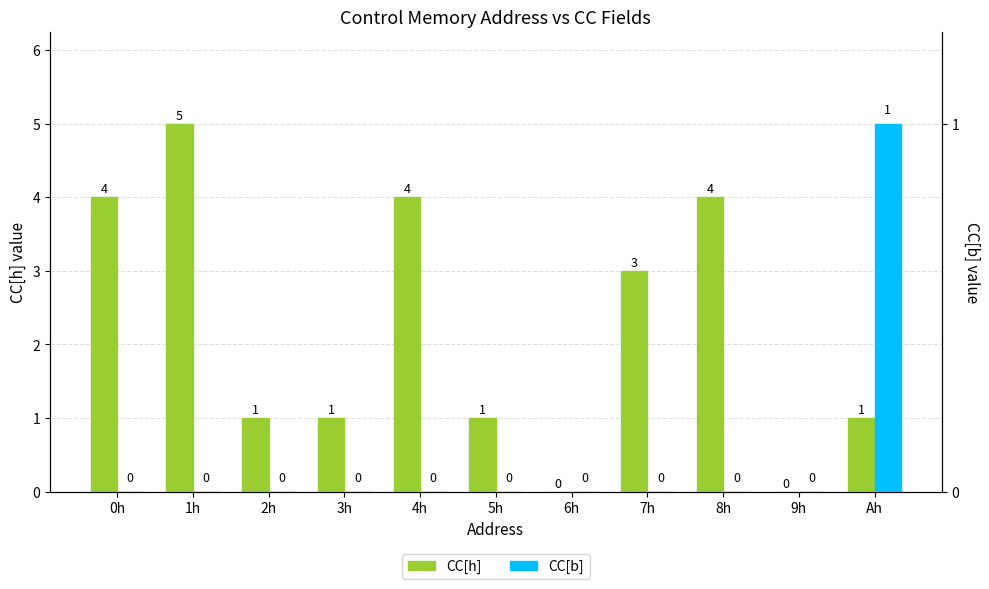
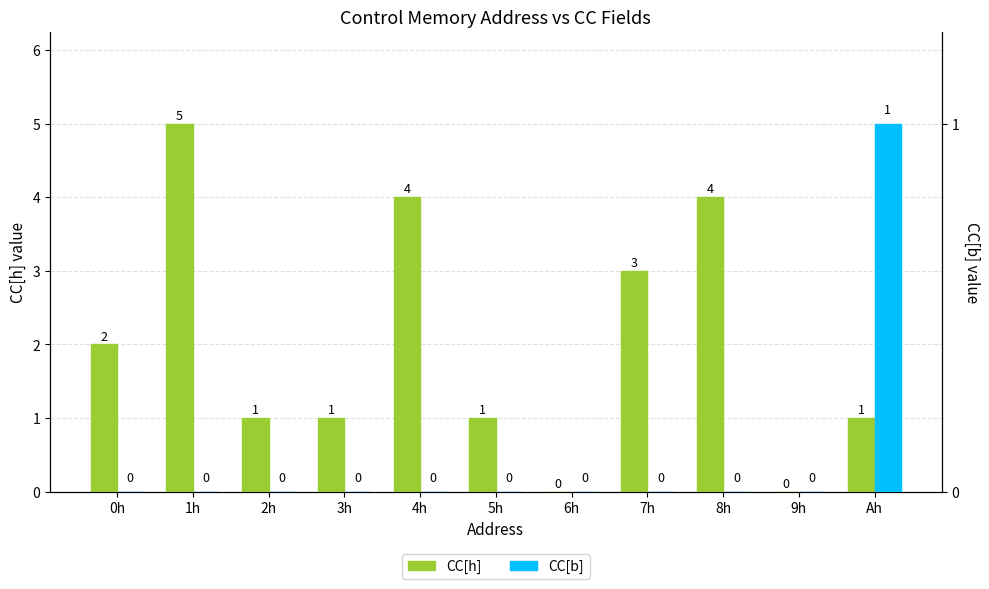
  {
    "CC[h]": {
-     "0h": 4,
+     "0h": 2,
      "1h": 5,
      "2h": 1,
      "3h": 1,
      "4h": 4,
      "5h": 1,
      "6h": 0,
      "7h": 3,
      "8h": 4,
      "9h": 0,
      "Ah": 1
    },
    "CC[b]": {
      "0h": 0,
      "1h": 0,
      "2h": 0,
      "3h": 0,
      "4h": 0,
      "5h": 0,
      "6h": 0,
      "7h": 0,
      "8h": 0,
      "9h": 0,
      "Ah": 1
    }
  }
